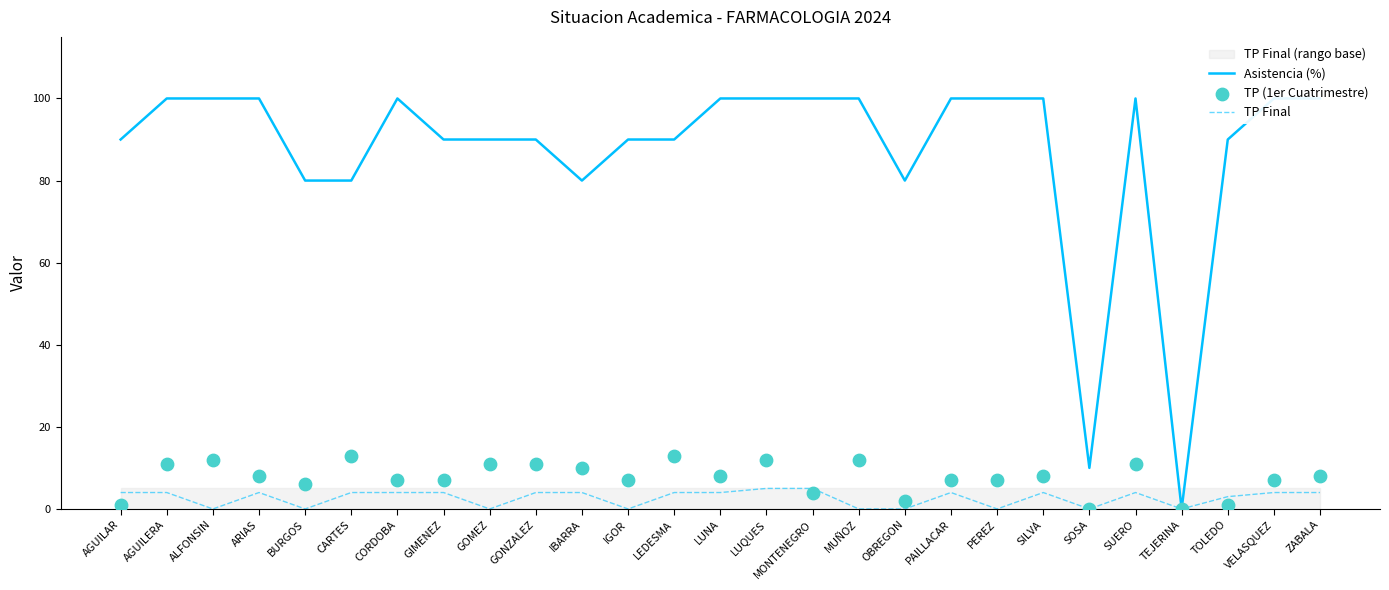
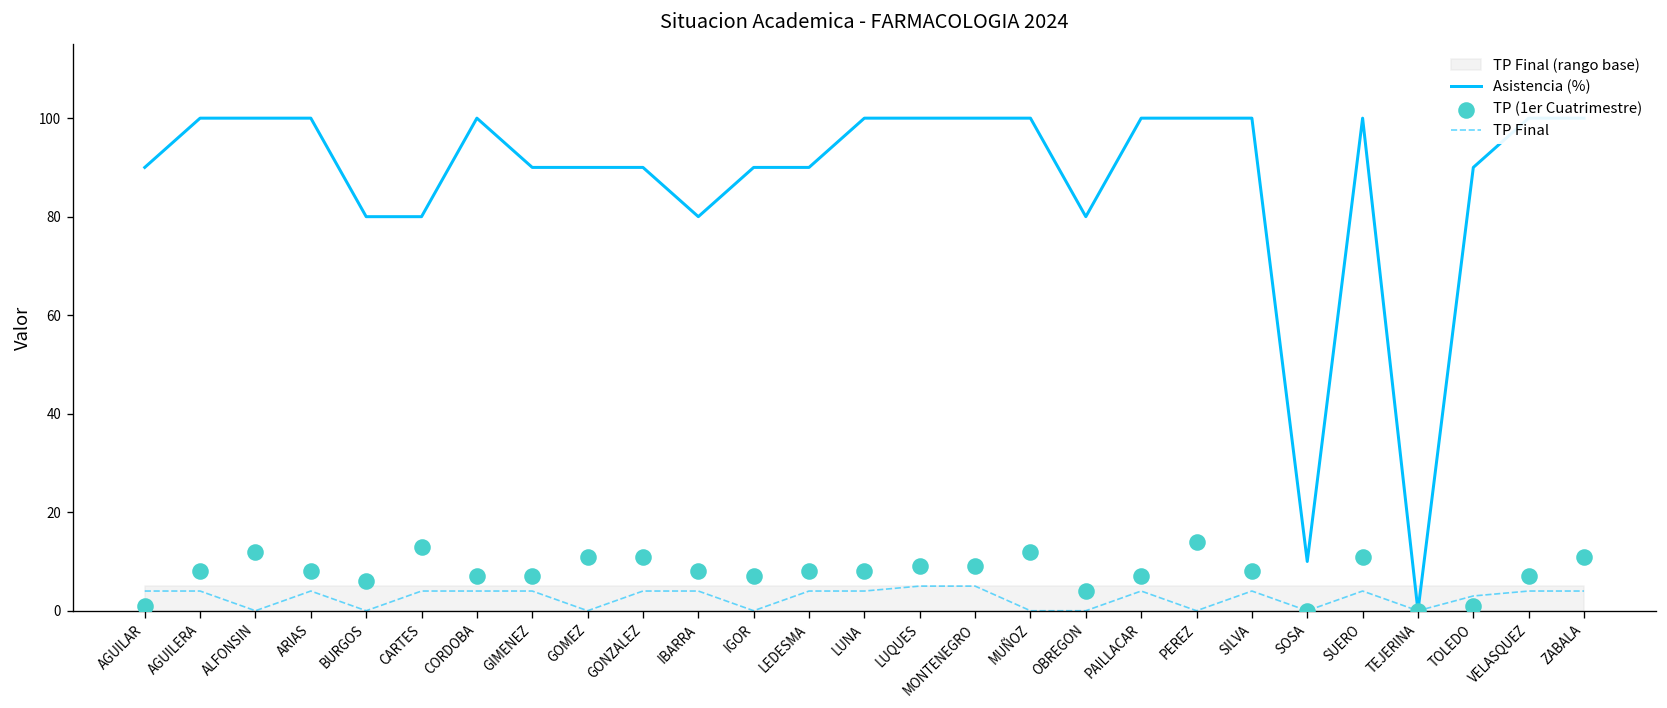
  {
    "TP Final (rango base)": {
      "AGUILAR": 5,
      "AGUILERA": 5,
      "ALFONSIN": 5,
      "ARIAS": 5,
      "BURGOS": 5,
      "CARTES": 5,
      "CORDOBA": 5,
      "GIMENEZ": 5,
      "GOMEZ": 5,
      "GONZALEZ": 5,
      "IBARRA": 5,
      "IGOR": 5,
      "LEDESMA": 5,
      "LUNA": 5,
      "MUÑOZ": 5,
      "OBREGON": 5,
      "PAILLACAR": 5,
      "PEREZ": 5,
      "SILVA": 5,
      "SOSA": 5,
      "SUERO": 5,
      "TEJERINA": 5,
      "TOLEDO": 5,
      "VELASQUEZ": 5,
      "ZABALA": 5
    },
    "TP (1er Cuatrimestre)": {
-     "AGUILERA": 11,
-     "IBARRA": 10,
-     "LEDESMA": 13,
-     "LUQUES": 12,
-     "MONTENEGRO": 4,
-     "OBREGON": 2,
-     "PEREZ": 7,
-     "ZABALA": 8
+     "AGUILERA": 8,
+     "IBARRA": 8,
+     "LEDESMA": 8,
+     "LUQUES": 9,
+     "MONTENEGRO": 9,
+     "OBREGON": 4,
+     "PEREZ": 14,
+     "ZABALA": 11
    }
  }
